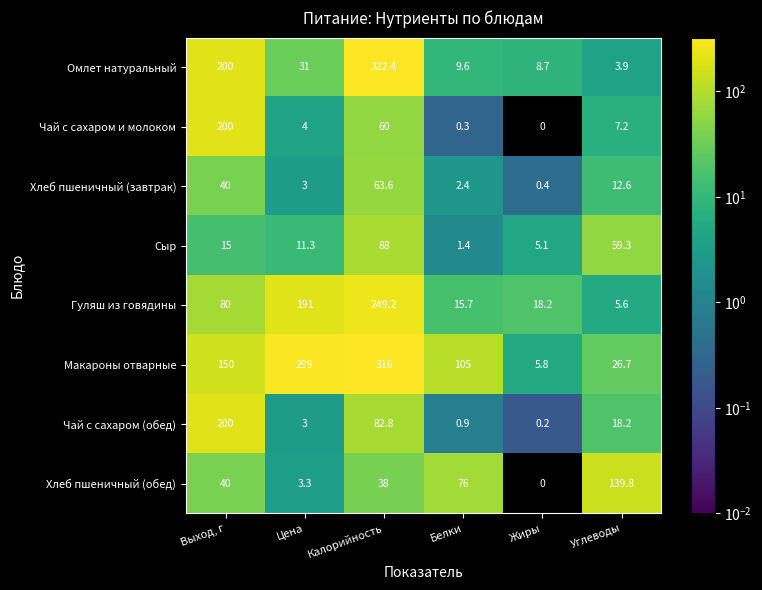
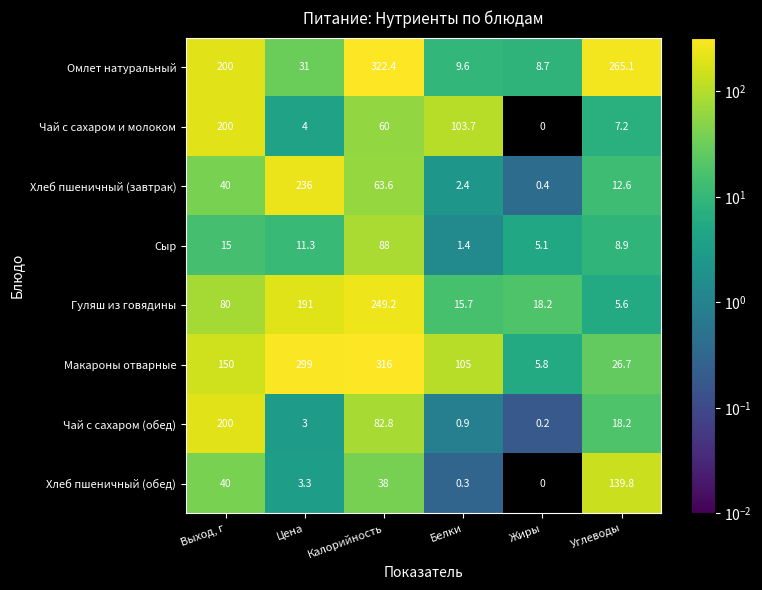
  {
    "Омлет натуральный": {
      "Выход, г": 200,
      "Цена": 31,
      "Калорийность": 322.4,
      "Белки": 9.6,
      "Жиры": 8.7,
-     "Углеводы": 3.9
+     "Углеводы": 265.1
    },
    "Чай с сахаром и молоком": {
      "Выход, г": 200,
      "Цена": 4,
      "Калорийность": 60,
-     "Белки": 0.3,
+     "Белки": 103.7,
      "Жиры": 0,
      "Углеводы": 7.2
    },
    "Хлеб пшеничный (завтрак)": {
      "Выход, г": 40,
-     "Цена": 3,
+     "Цена": 236,
      "Калорийность": 63.6,
      "Белки": 2.4,
      "Жиры": 0.4,
      "Углеводы": 12.6
    },
    "Сыр": {
      "Выход, г": 15,
      "Цена": 11.3,
      "Калорийность": 88,
      "Белки": 1.4,
      "Жиры": 5.1,
-     "Углеводы": 59.3
+     "Углеводы": 8.9
    },
    "Гуляш из говядины": {
      "Выход, г": 80,
      "Цена": 191,
      "Калорийность": 249.2,
      "Белки": 15.7,
      "Жиры": 18.2,
      "Углеводы": 5.6
    },
    "Макароны отварные": {
      "Выход, г": 150,
      "Цена": 299,
      "Калорийность": 316,
      "Белки": 105,
      "Жиры": 5.8,
      "Углеводы": 26.7
    },
    "Чай с сахаром (обед)": {
      "Выход, г": 200,
      "Цена": 3,
      "Калорийность": 82.8,
      "Белки": 0.9,
      "Жиры": 0.2,
      "Углеводы": 18.2
    },
    "Хлеб пшеничный (обед)": {
      "Выход, г": 40,
      "Цена": 3.3,
      "Калорийность": 38,
-     "Белки": 76,
+     "Белки": 0.3,
      "Жиры": 0,
      "Углеводы": 139.8
    }
  }
